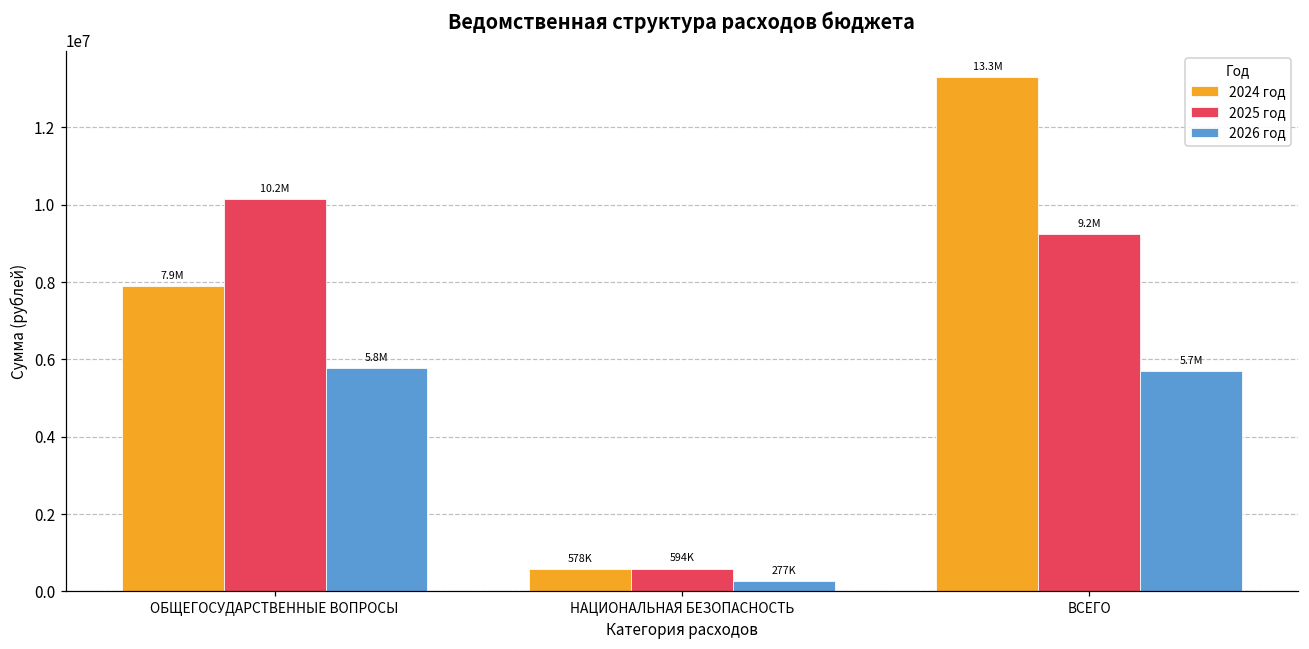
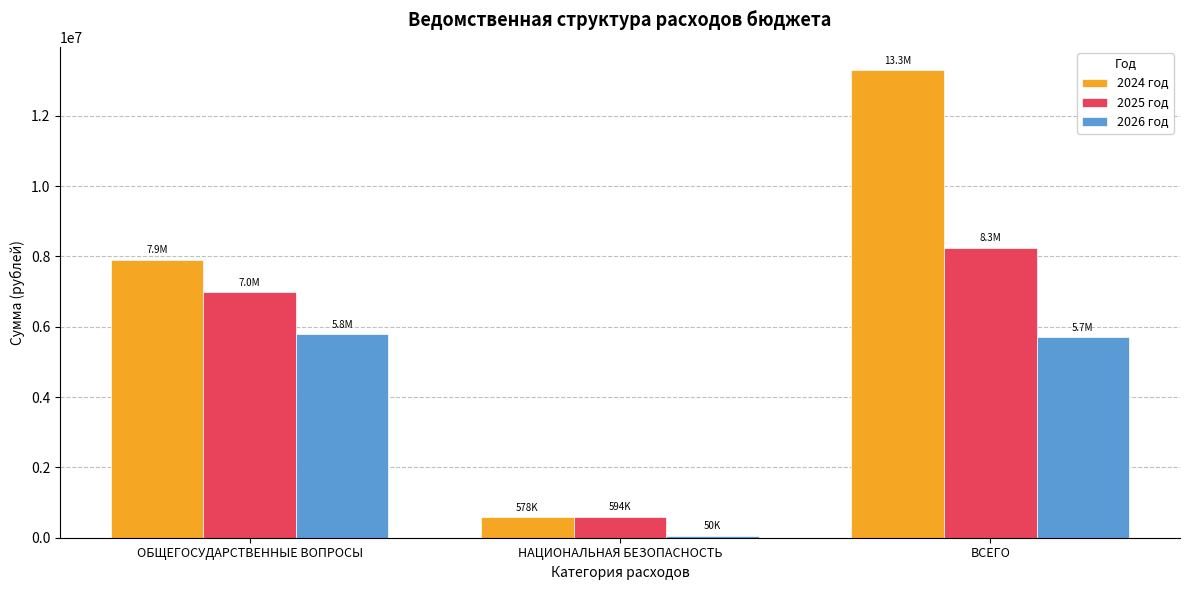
  {
    "2024 год": {
      "ОБЩЕГОСУДАРСТВЕННЫЕ ВОПРОСЫ": "7.9M",
      "НАЦИОНАЛЬНАЯ БЕЗОПАСНОСТЬ": "578K",
      "ВСЕГО": "13.3M"
    },
    "2025 год": {
-     "ОБЩЕГОСУДАРСТВЕННЫЕ ВОПРОСЫ": "10.2M",
+     "ОБЩЕГОСУДАРСТВЕННЫЕ ВОПРОСЫ": "7.0M",
      "НАЦИОНАЛЬНАЯ БЕЗОПАСНОСТЬ": "594K",
-     "ВСЕГО": "9.2M"
+     "ВСЕГО": "8.3M"
    },
    "2026 год": {
      "ОБЩЕГОСУДАРСТВЕННЫЕ ВОПРОСЫ": "5.8M",
-     "НАЦИОНАЛЬНАЯ БЕЗОПАСНОСТЬ": "277K",
+     "НАЦИОНАЛЬНАЯ БЕЗОПАСНОСТЬ": "50K",
      "ВСЕГО": "5.7M"
    }
  }
